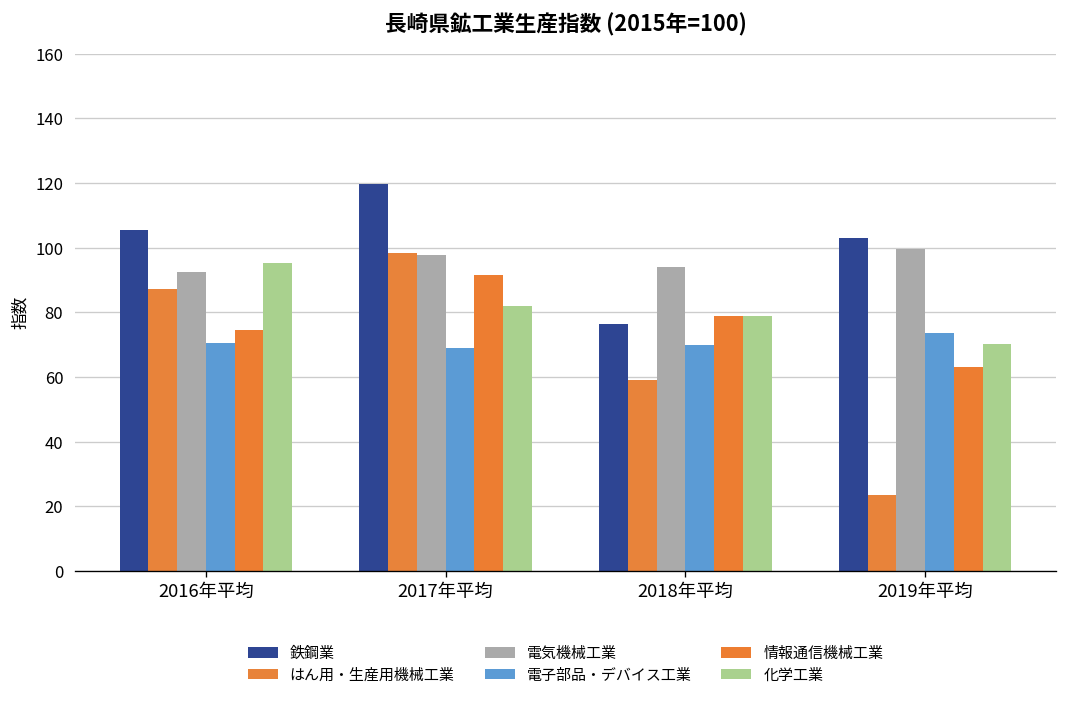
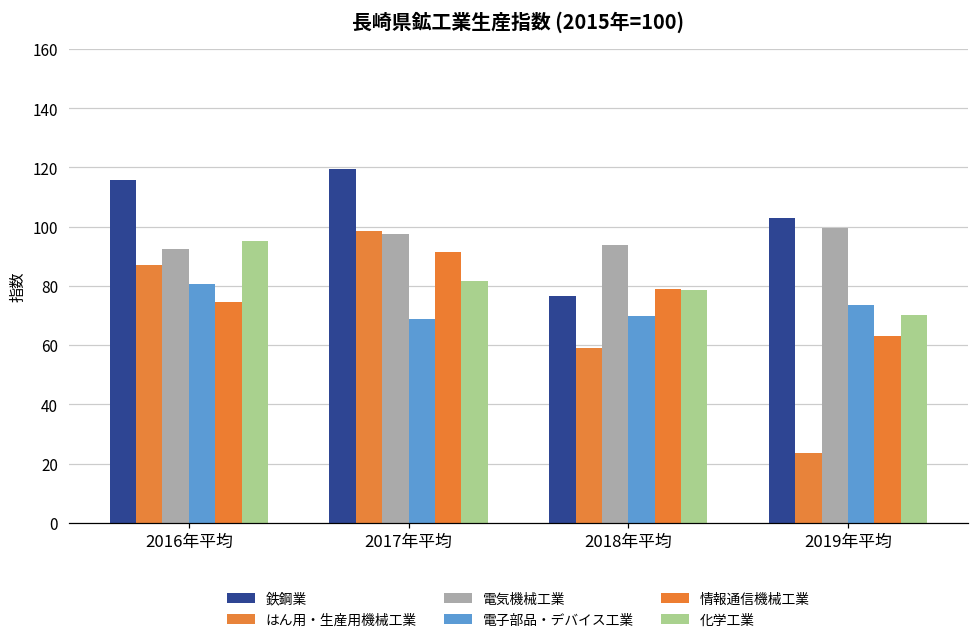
  {
    "鉄鋼業": {
-     "2016年平均": 106,
+     "2016年平均": 116,
      "2017年平均": 120,
      "2018年平均": 77,
      "2019年平均": 103
    },
    "電子部品・デバイス工業": {
-     "2016年平均": 71,
+     "2016年平均": 81,
      "2017年平均": 69,
      "2018年平均": 70,
      "2019年平均": 74
    }
  }
